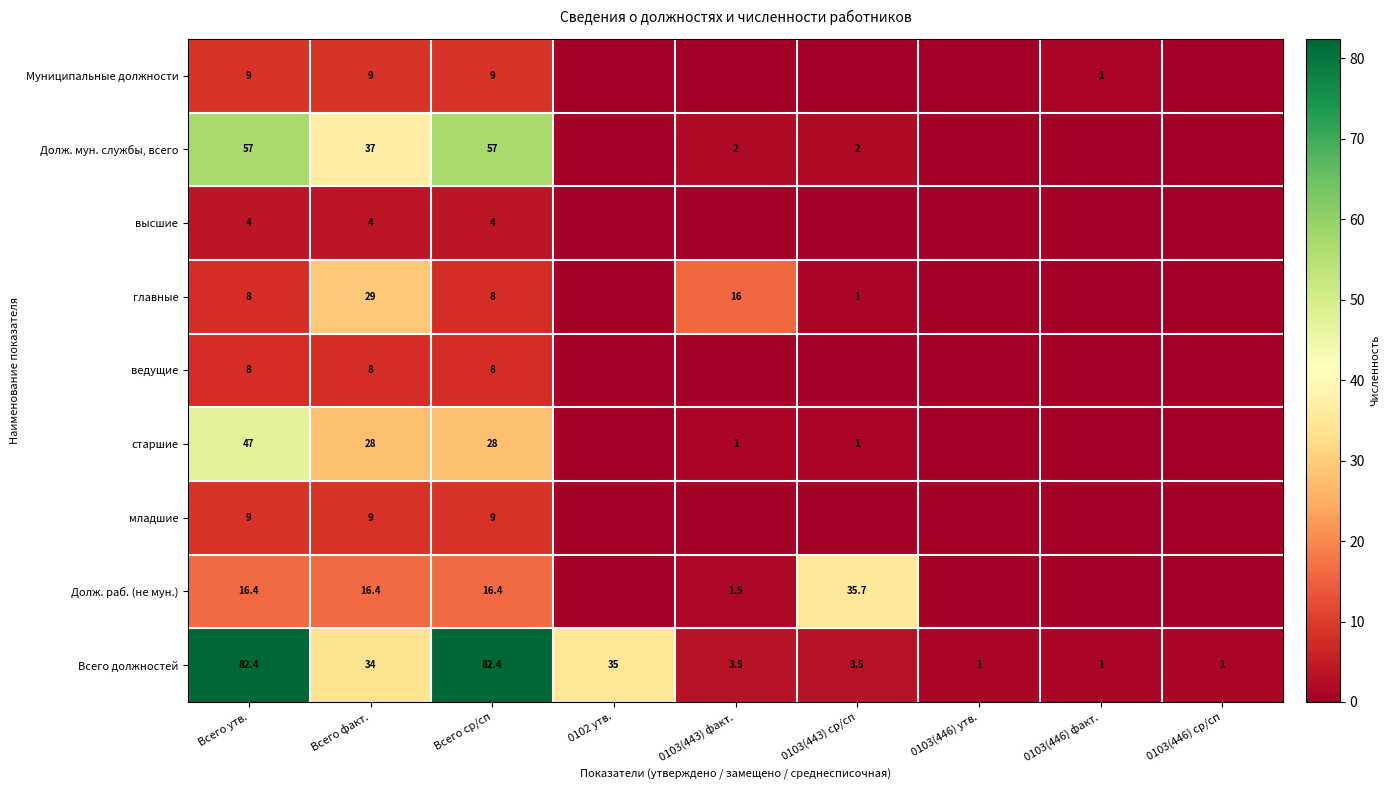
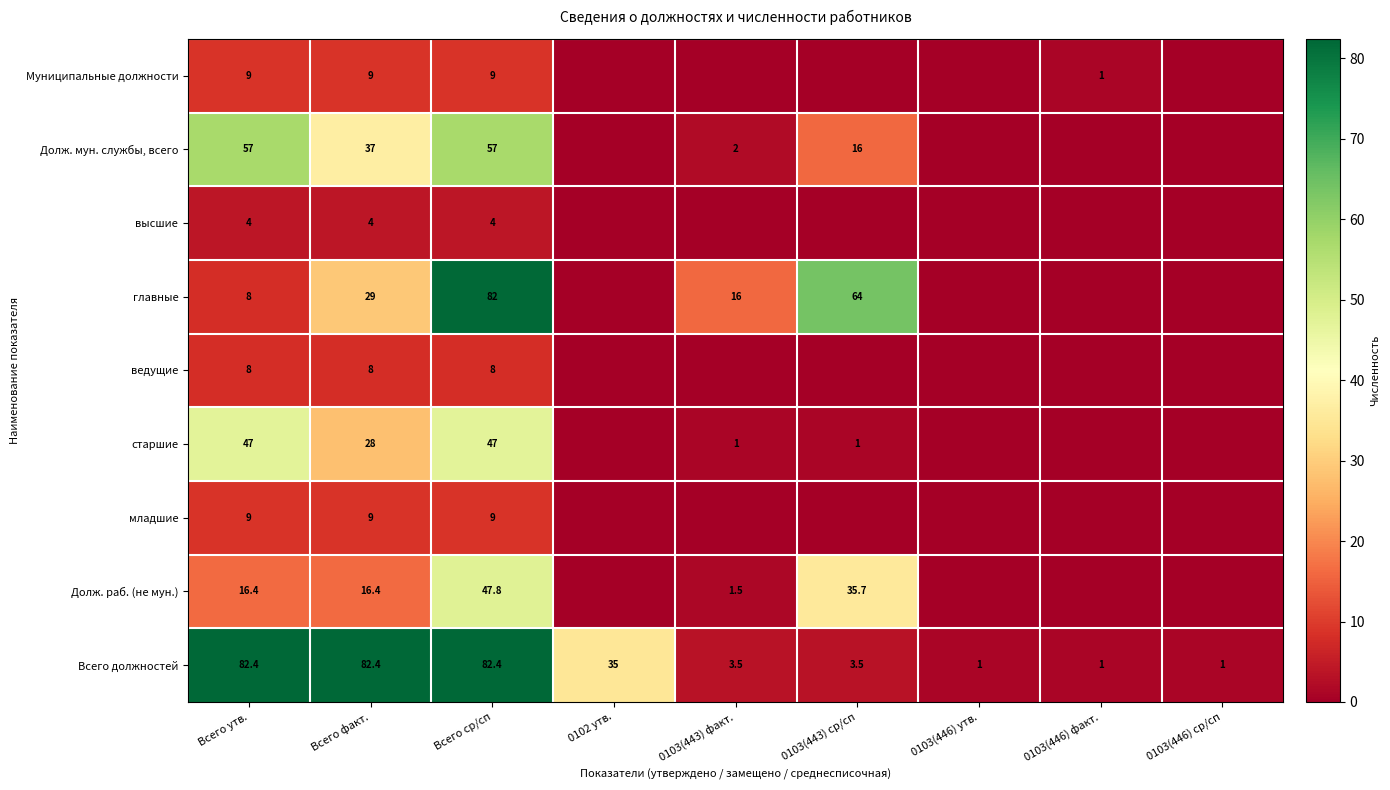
  {
    "Муниципальные должности": {
      "Всего утв.": 9,
      "Всего факт.": 9,
      "Всего ср/сп": 9,
      "0103(446) факт.": 1
    },
    "Долж. мун. службы, всего": {
      "Всего утв.": 57,
      "Всего факт.": 37,
      "Всего ср/сп": 57,
      "0103(443) факт.": 2,
-     "0103(443) ср/сп": 2
+     "0103(443) ср/сп": 16
    },
    "высшие": {
      "Всего утв.": 4,
      "Всего факт.": 4,
      "Всего ср/сп": 4
    },
    "главные": {
      "Всего утв.": 8,
      "Всего факт.": 29,
-     "Всего ср/сп": 8,
+     "Всего ср/сп": 82,
      "0103(443) факт.": 16,
-     "0103(443) ср/сп": 1
+     "0103(443) ср/сп": 64
    },
    "ведущие": {
      "Всего утв.": 8,
      "Всего факт.": 8,
      "Всего ср/сп": 8
    },
    "старшие": {
      "Всего утв.": 47,
      "Всего факт.": 28,
-     "Всего ср/сп": 28,
+     "Всего ср/сп": 47,
      "0103(443) факт.": 1,
      "0103(443) ср/сп": 1
    },
    "младшие": {
      "Всего утв.": 9,
      "Всего факт.": 9,
      "Всего ср/сп": 9
    },
    "Долж. раб. (не мун.)": {
      "Всего утв.": 16.4,
      "Всего факт.": 16.4,
-     "Всего ср/сп": 16.4,
+     "Всего ср/сп": 47.8,
      "0103(443) факт.": 1.5,
      "0103(443) ср/сп": 35.7
    },
    "Всего должностей": {
      "Всего утв.": 82.4,
-     "Всего факт.": 34,
+     "Всего факт.": 82.4,
      "Всего ср/сп": 82.4,
      "0102 утв.": 35,
      "0103(443) факт.": 3.5,
      "0103(443) ср/сп": 3.5,
      "0103(446) утв.": 1,
      "0103(446) факт.": 1,
      "0103(446) ср/сп": 1
    }
  }
